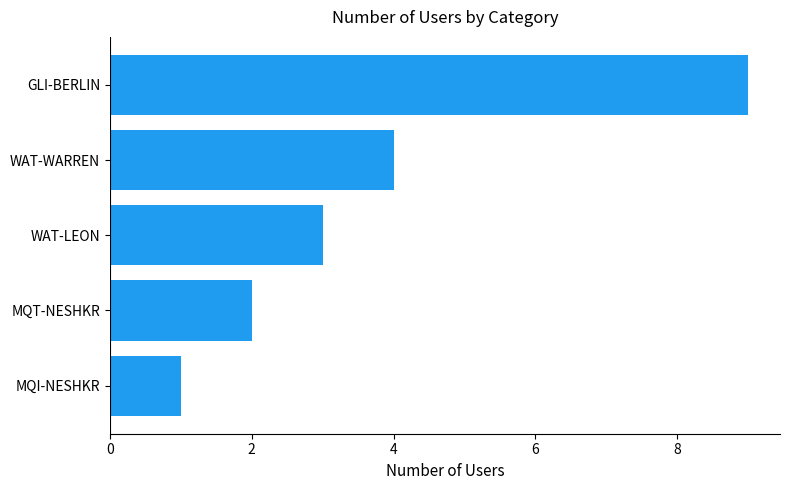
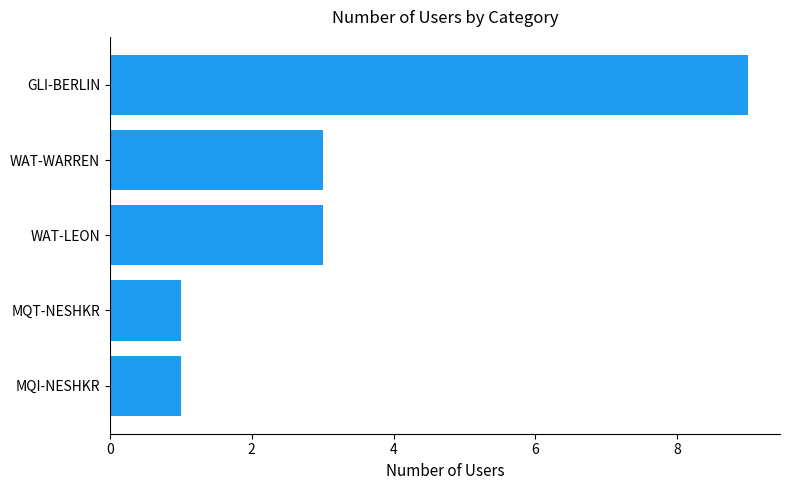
  {
    "GLI-BERLIN": 9,
-   "WAT-WARREN": 4,
+   "WAT-WARREN": 3,
    "WAT-LEON": 3,
-   "MQT-NESHKR": 2,
+   "MQT-NESHKR": 1,
    "MQI-NESHKR": 1
  }
